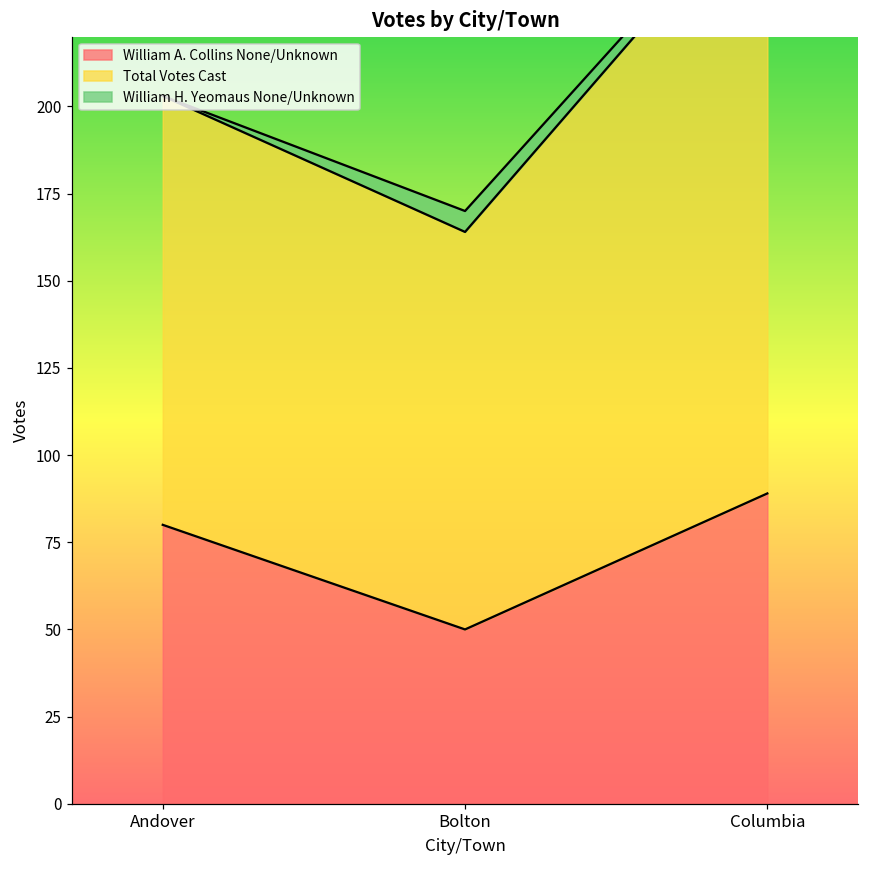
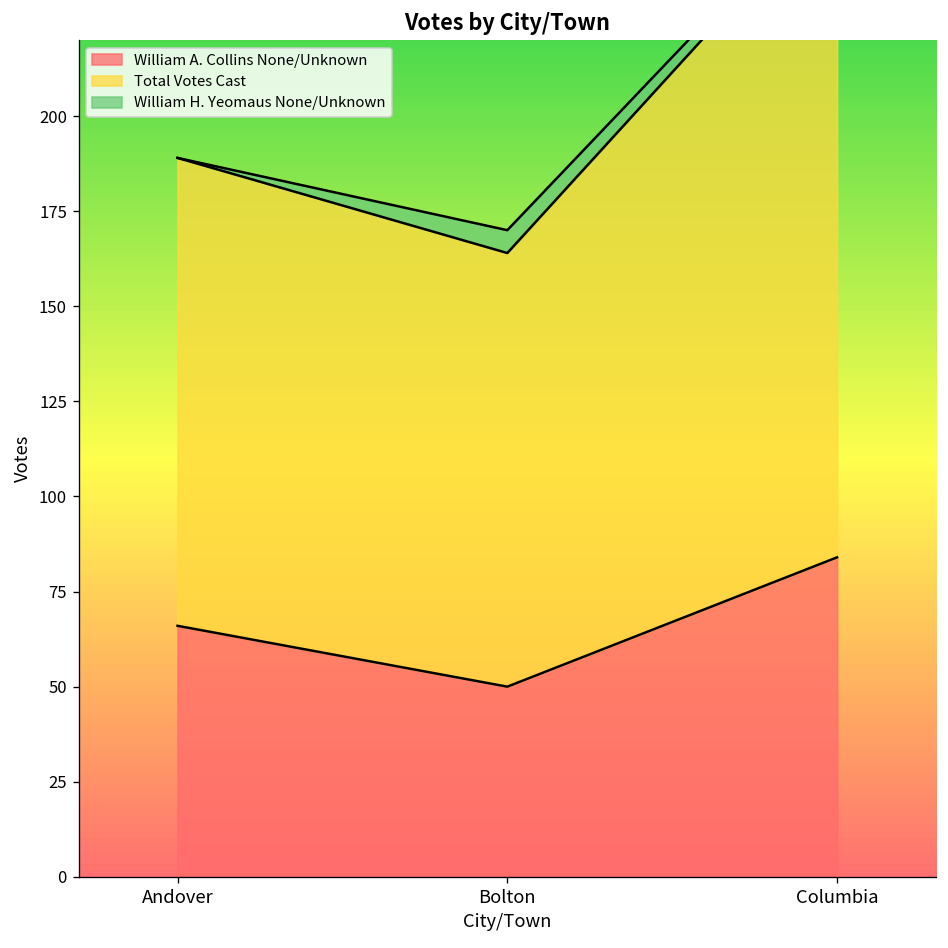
  {
    "William A. Collins None/Unknown": {
-     "Andover": 80,
+     "Andover": 66,
      "Bolton": 50,
-     "Columbia": 89
+     "Columbia": 84
    },
    "Total Votes Cast": {
      "Bolton": 114
    },
    "William H. Yeomaus None/Unknown": {
      "Bolton": 6
    }
  }
